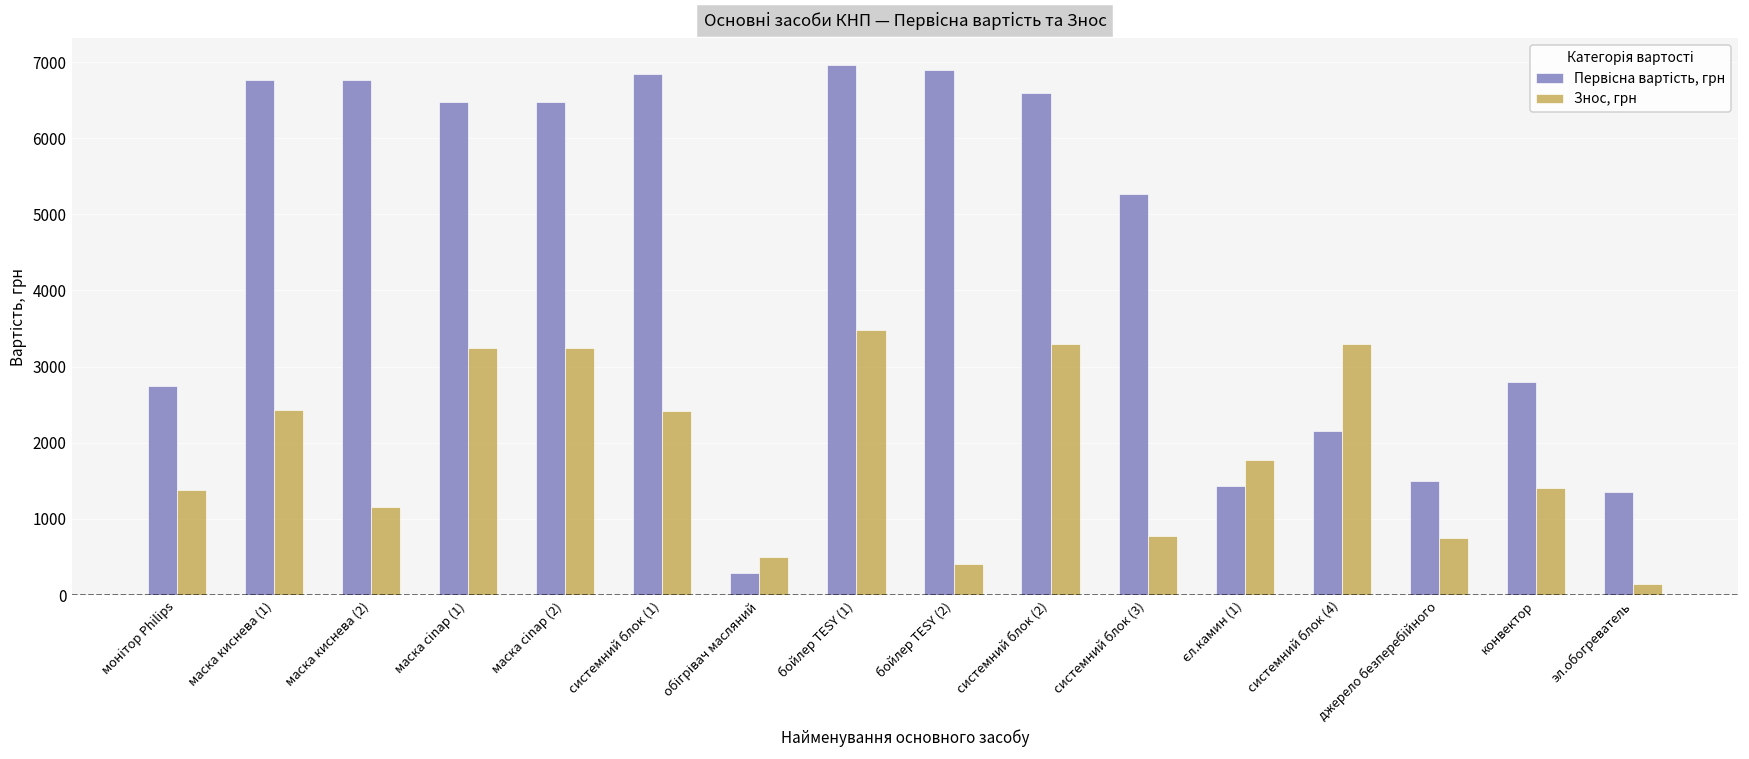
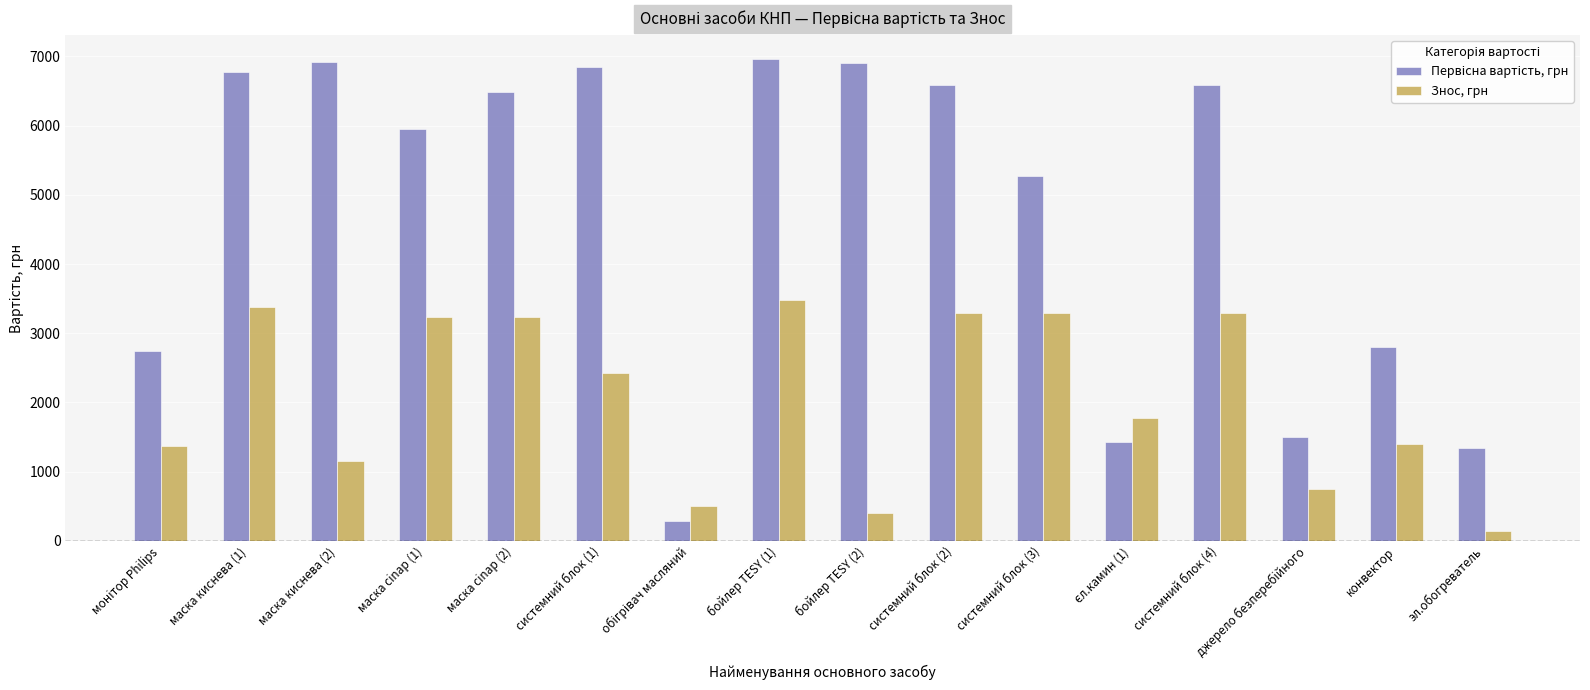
  {
    "Первісна вартість, грн": {
      "монiтор Philips": 2800,
      "маска киснева (1)": 6800,
-     "маска киснева (2)": 6800,
-     "маска cinap (1)": 6500,
+     "маска киснева (2)": 6900,
+     "маска cinap (1)": 5900,
      "маска cinap (2)": 6500,
      "системний блок (1)": 6800,
      "обігрівач масляний": 300,
      "бойлер TESY (1)": 7000,
      "бойлер TESY (2)": 6900,
      "системний блок (2)": 6600,
      "системний блок (3)": 5300,
      "єл.камин (1)": 1400,
-     "системний блок (4)": 2100,
+     "системний блок (4)": 6600,
      "джерело безперебiйного": 1500,
      "конвектор": 2800,
      "эл.обогреватель": 1300
    },
    "Знос, грн": {
      "монiтор Philips": 1400,
-     "маска киснева (1)": 2400,
+     "маска киснева (1)": 3400,
      "маска киснева (2)": 1200,
      "маска cinap (1)": 3200,
      "маска cinap (2)": 3200,
      "системний блок (1)": 2400,
      "обігрівач масляний": 500,
      "бойлер TESY (1)": 3500,
      "бойлер TESY (2)": 400,
      "системний блок (2)": 3300,
-     "системний блок (3)": 800,
+     "системний блок (3)": 3300,
      "єл.камин (1)": 1800,
      "системний блок (4)": 3300,
      "джерело безперебiйного": 800,
      "конвектор": 1400,
      "эл.обогреватель": 100
    }
  }
